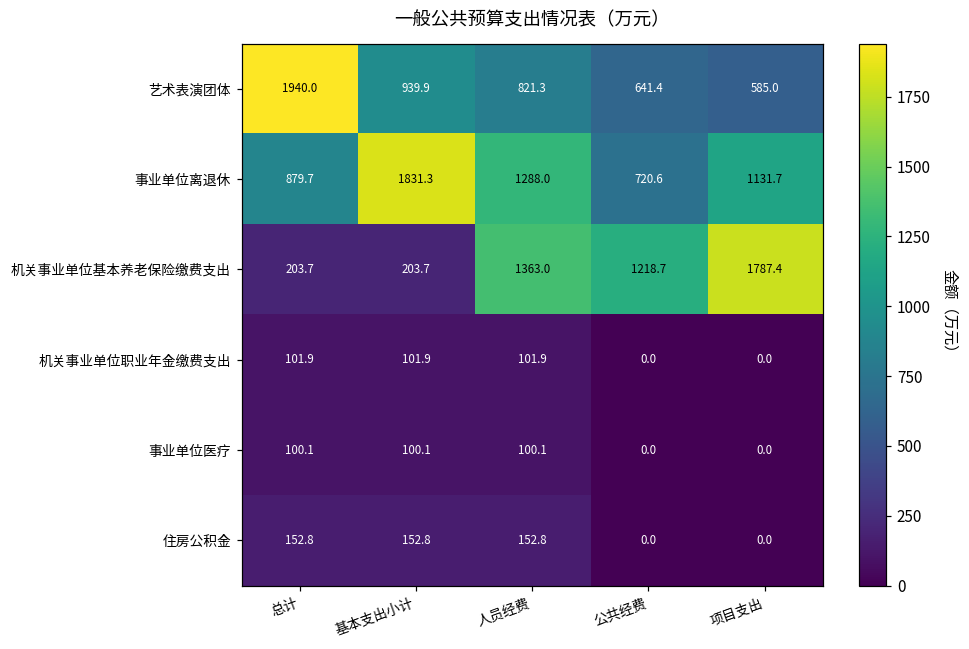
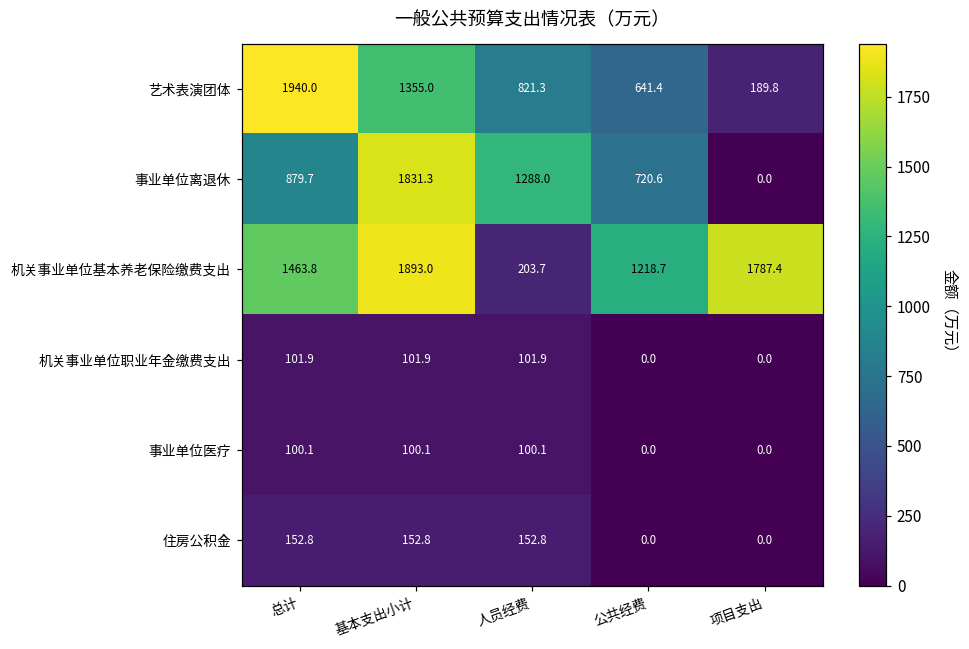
  {
    "艺术表演团体": {
      "总计": 1940.0,
-     "基本支出小计": 939.9,
+     "基本支出小计": 1355.0,
      "人员经费": 821.3,
      "公共经费": 641.4,
-     "项目支出": 585.0
+     "项目支出": 189.8
    },
    "事业单位离退休": {
      "总计": 879.7,
      "基本支出小计": 1831.3,
      "人员经费": 1288.0,
      "公共经费": 720.6,
-     "项目支出": 1131.7
+     "项目支出": 0.0
    },
    "机关事业单位基本养老保险缴费支出": {
-     "总计": 203.7,
-     "基本支出小计": 203.7,
-     "人员经费": 1363.0,
+     "总计": 1463.8,
+     "基本支出小计": 1893.0,
+     "人员经费": 203.7,
      "公共经费": 1218.7,
      "项目支出": 1787.4
    },
    "机关事业单位职业年金缴费支出": {
      "总计": 101.9,
      "基本支出小计": 101.9,
      "人员经费": 101.9,
      "公共经费": 0.0,
      "项目支出": 0.0
    },
    "事业单位医疗": {
      "总计": 100.1,
      "基本支出小计": 100.1,
      "人员经费": 100.1,
      "公共经费": 0.0,
      "项目支出": 0.0
    },
    "住房公积金": {
      "总计": 152.8,
      "基本支出小计": 152.8,
      "人员经费": 152.8,
      "公共经费": 0.0,
      "项目支出": 0.0
    }
  }
